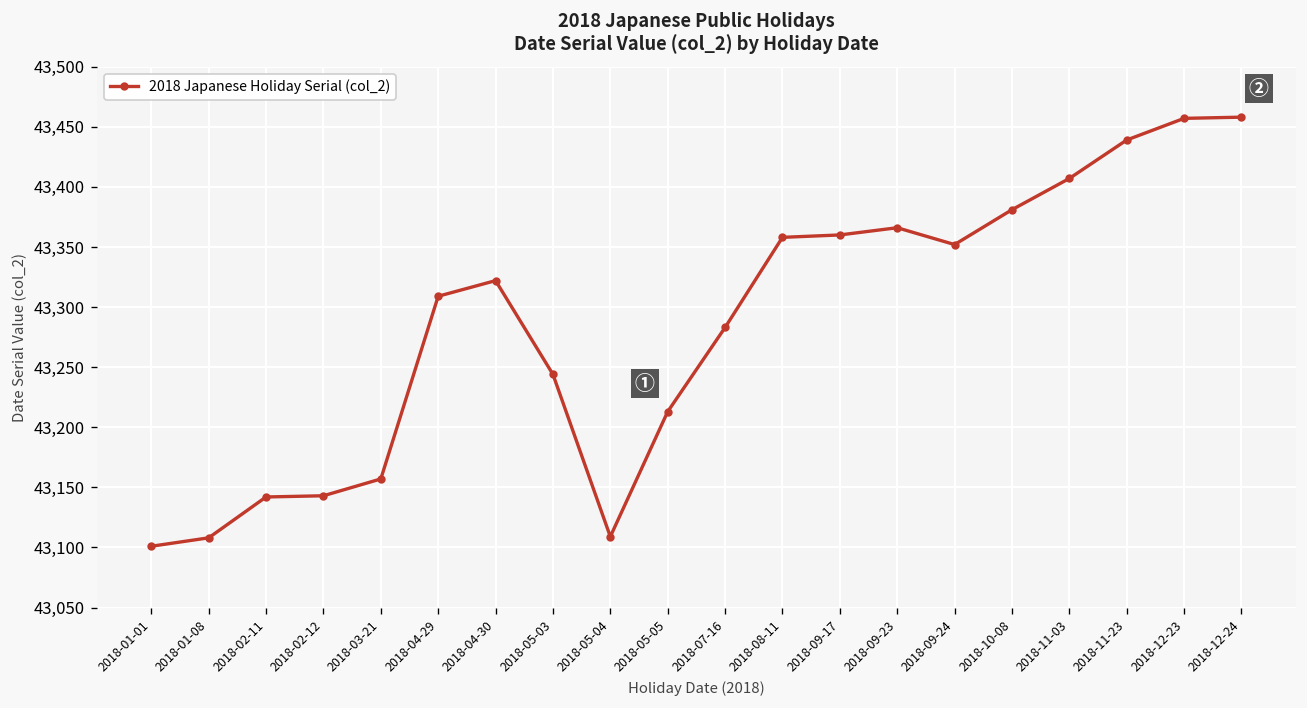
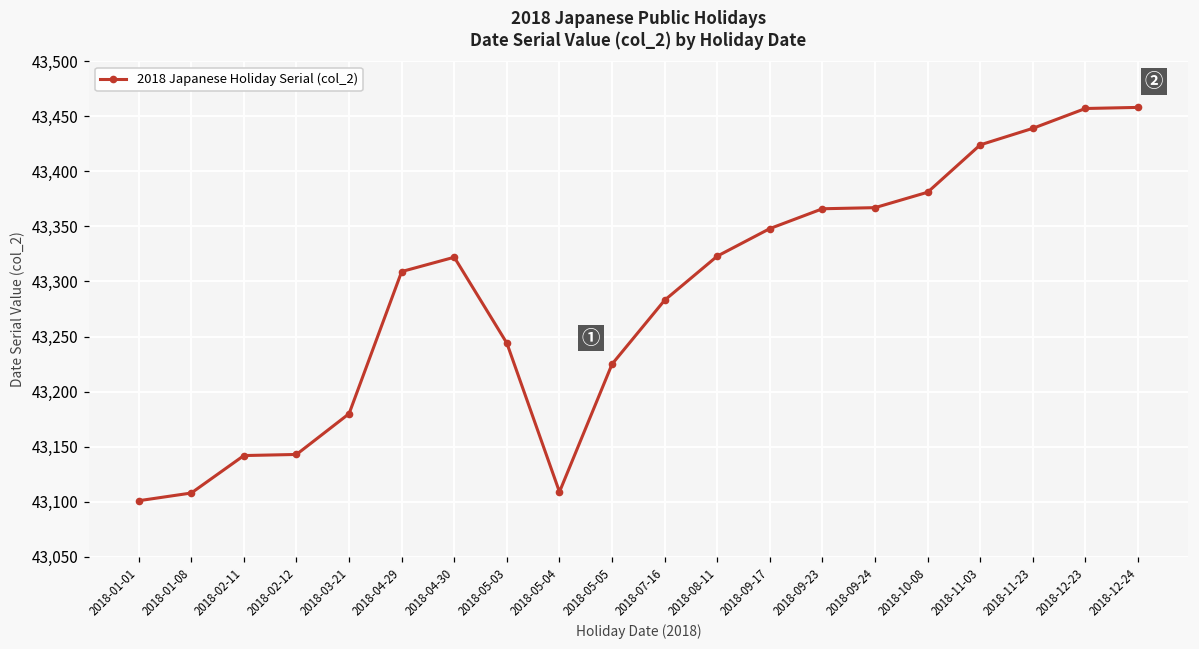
  {
    "2018-01-01": "43,101",
    "2018-01-08": "43,108",
    "2018-02-11": "43,142",
    "2018-02-12": "43,143",
-   "2018-03-21": "43,157",
+   "2018-03-21": "43,180",
    "2018-04-29": "43,309",
    "2018-04-30": "43,322",
    "2018-05-03": "43,244",
    "2018-05-04": "43,109",
-   "2018-05-05": "43,213",
+   "2018-05-05": "43,225",
    "2018-07-16": "43,283",
-   "2018-08-11": "43,358",
-   "2018-09-17": "43,360",
+   "2018-08-11": "43,323",
+   "2018-09-17": "43,348",
    "2018-09-23": "43,366",
-   "2018-09-24": "43,352",
+   "2018-09-24": "43,367",
    "2018-10-08": "43,381",
-   "2018-11-03": "43,407",
+   "2018-11-03": "43,424",
    "2018-11-23": "43,439",
    "2018-12-23": "43,457",
    "2018-12-24": "43,458"
  }
